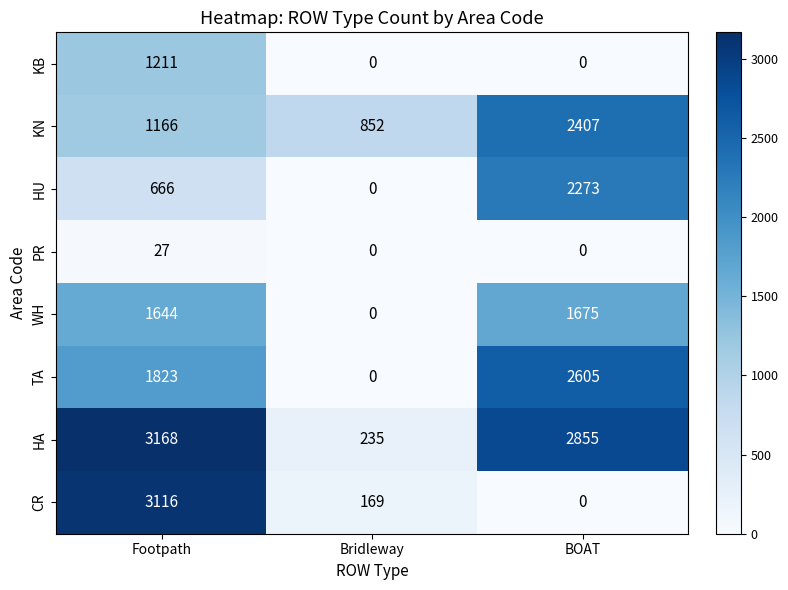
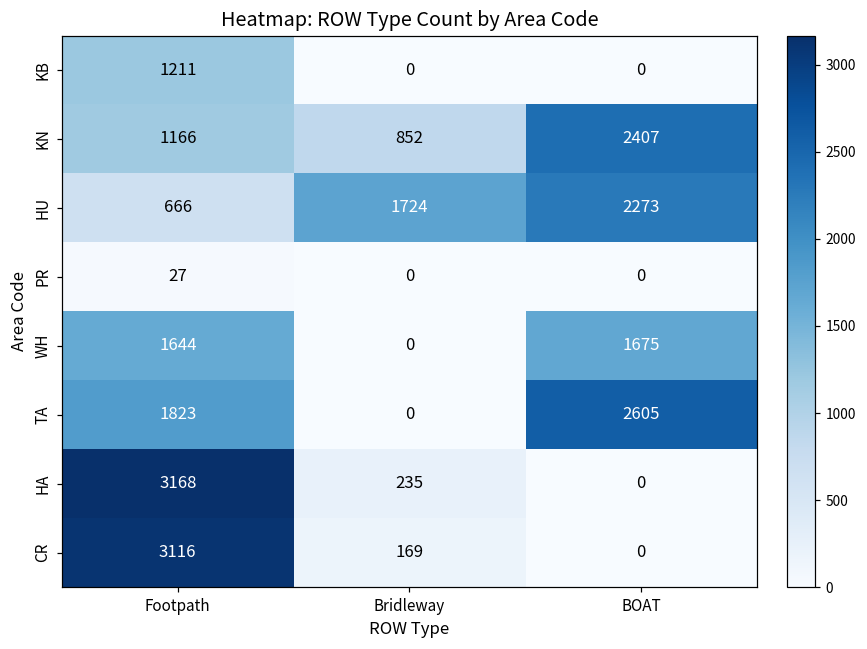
  {
    "KB": {
      "Footpath": 1211,
      "Bridleway": 0,
      "BOAT": 0
    },
    "KN": {
      "Footpath": 1166,
      "Bridleway": 852,
      "BOAT": 2407
    },
    "HU": {
      "Footpath": 666,
-     "Bridleway": 0,
+     "Bridleway": 1724,
      "BOAT": 2273
    },
    "PR": {
      "Footpath": 27,
      "Bridleway": 0,
      "BOAT": 0
    },
    "WH": {
      "Footpath": 1644,
      "Bridleway": 0,
      "BOAT": 1675
    },
    "TA": {
      "Footpath": 1823,
      "Bridleway": 0,
      "BOAT": 2605
    },
    "HA": {
      "Footpath": 3168,
      "Bridleway": 235,
-     "BOAT": 2855
+     "BOAT": 0
    },
    "CR": {
      "Footpath": 3116,
      "Bridleway": 169,
      "BOAT": 0
    }
  }
